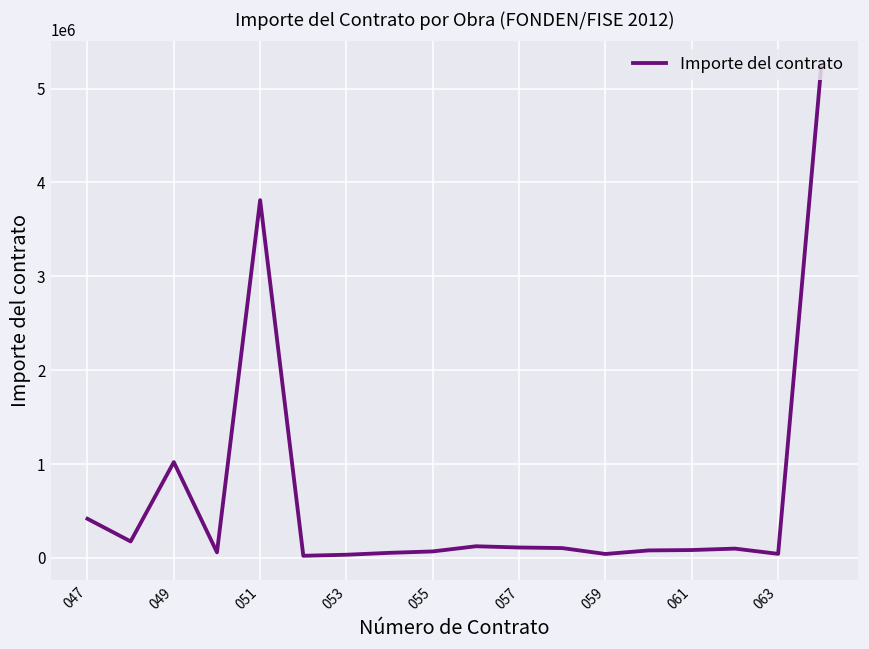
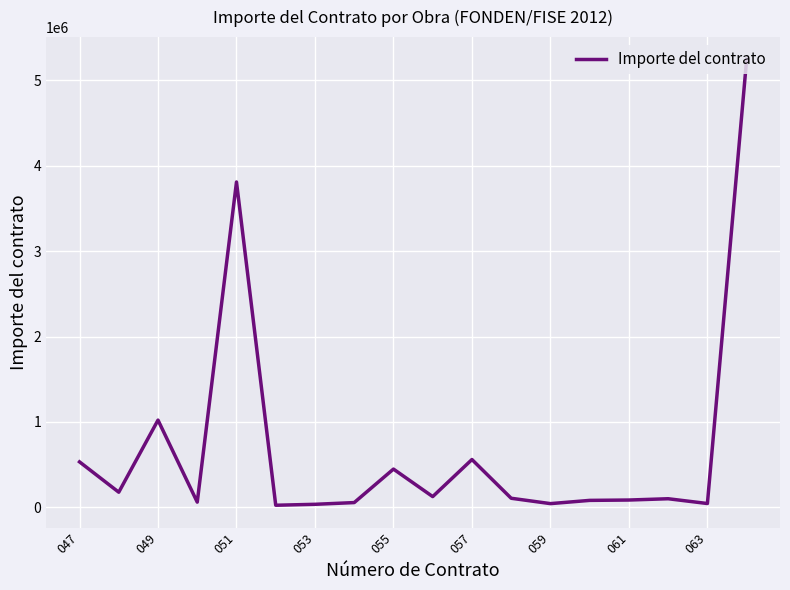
  {
-   "047": 400000,
+   "047": 500000,
    "049": 1000000,
    "051": 3800000,
    "053": 0,
-   "055": 100000,
-   "057": 100000,
+   "055": 400000,
+   "057": 600000,
    "059": 0,
    "061": 100000,
    "063": 0
  }
